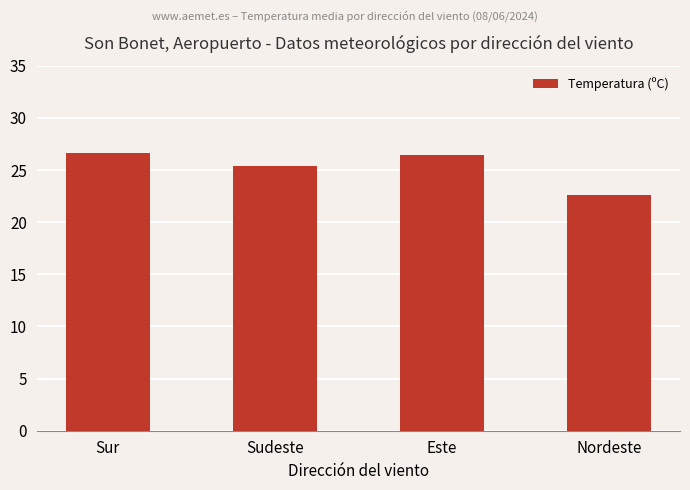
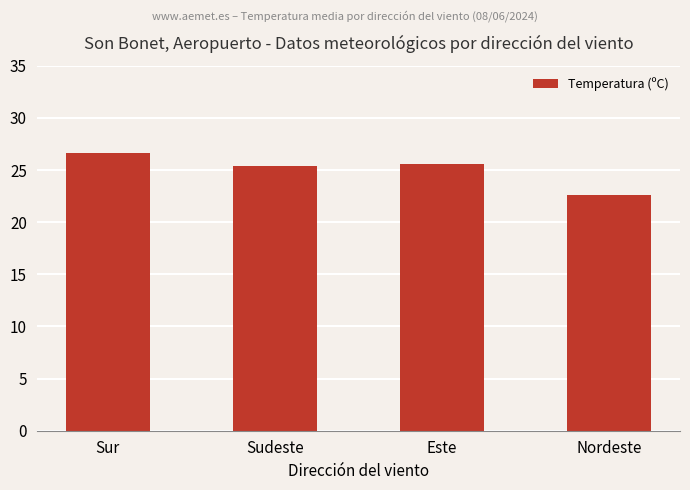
  {
    "Sur": 26.6,
    "Sudeste": 25.4,
-   "Este": 26.4,
+   "Este": 25.6,
    "Nordeste": 22.6
  }
